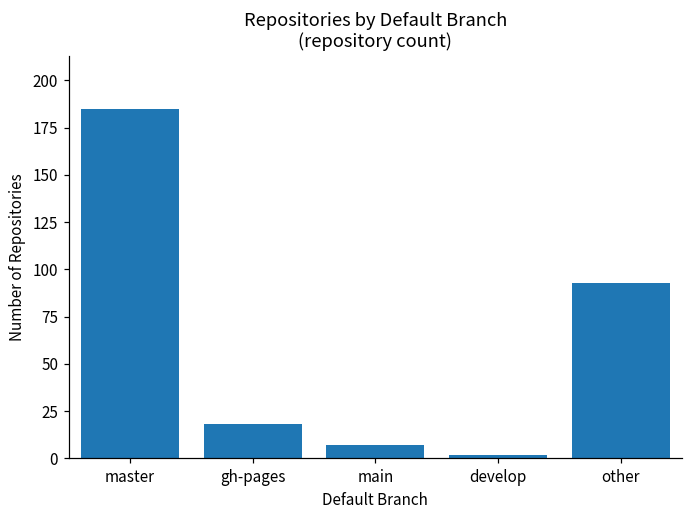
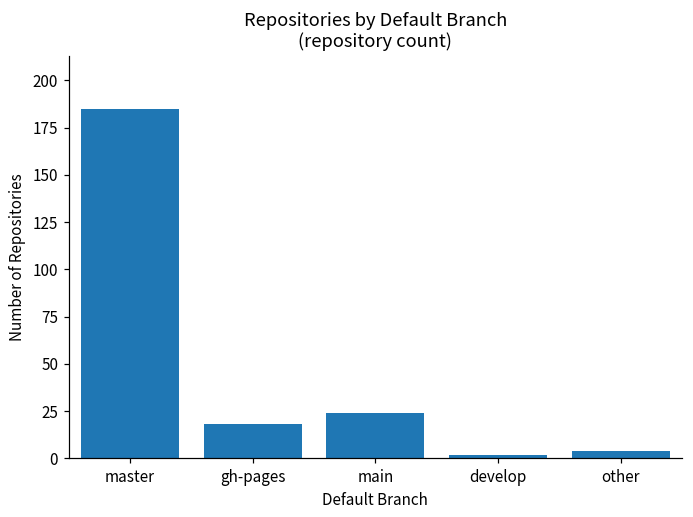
  {
    "master": 185,
    "gh-pages": 18,
-   "main": 7,
+   "main": 24,
    "develop": 2,
-   "other": 93
+   "other": 4
  }
